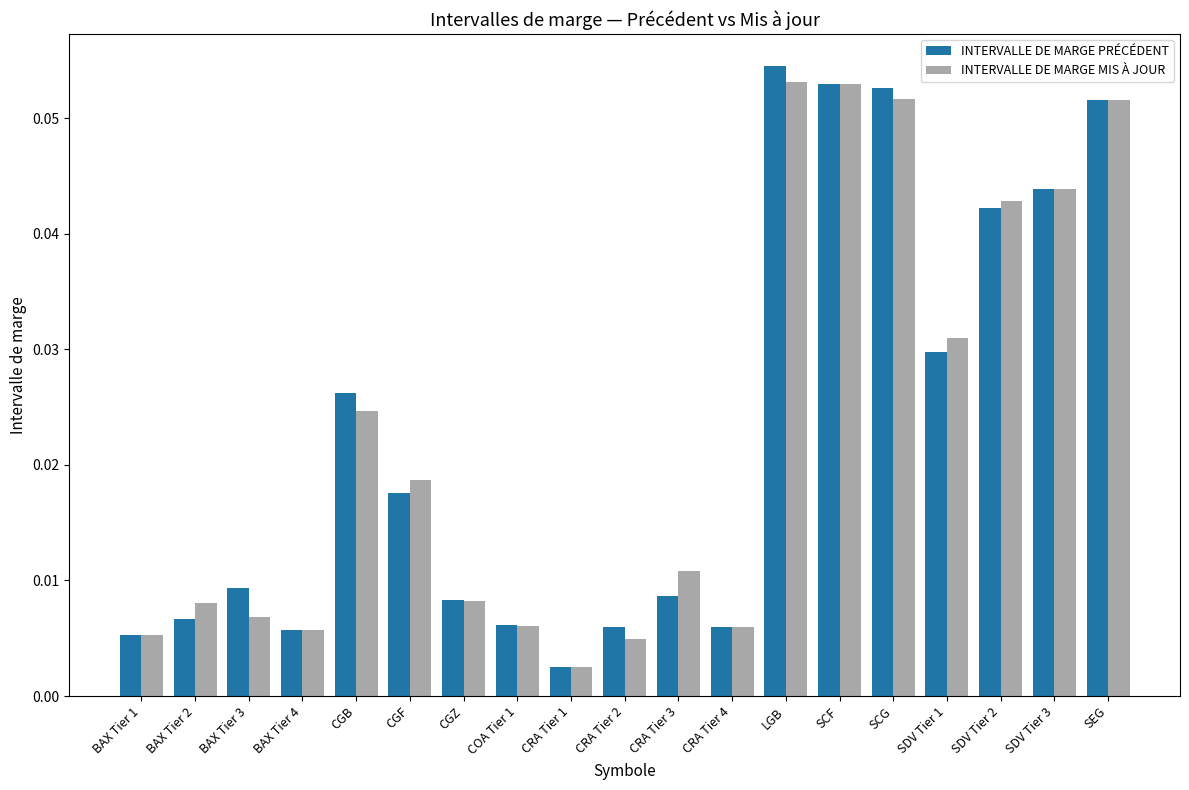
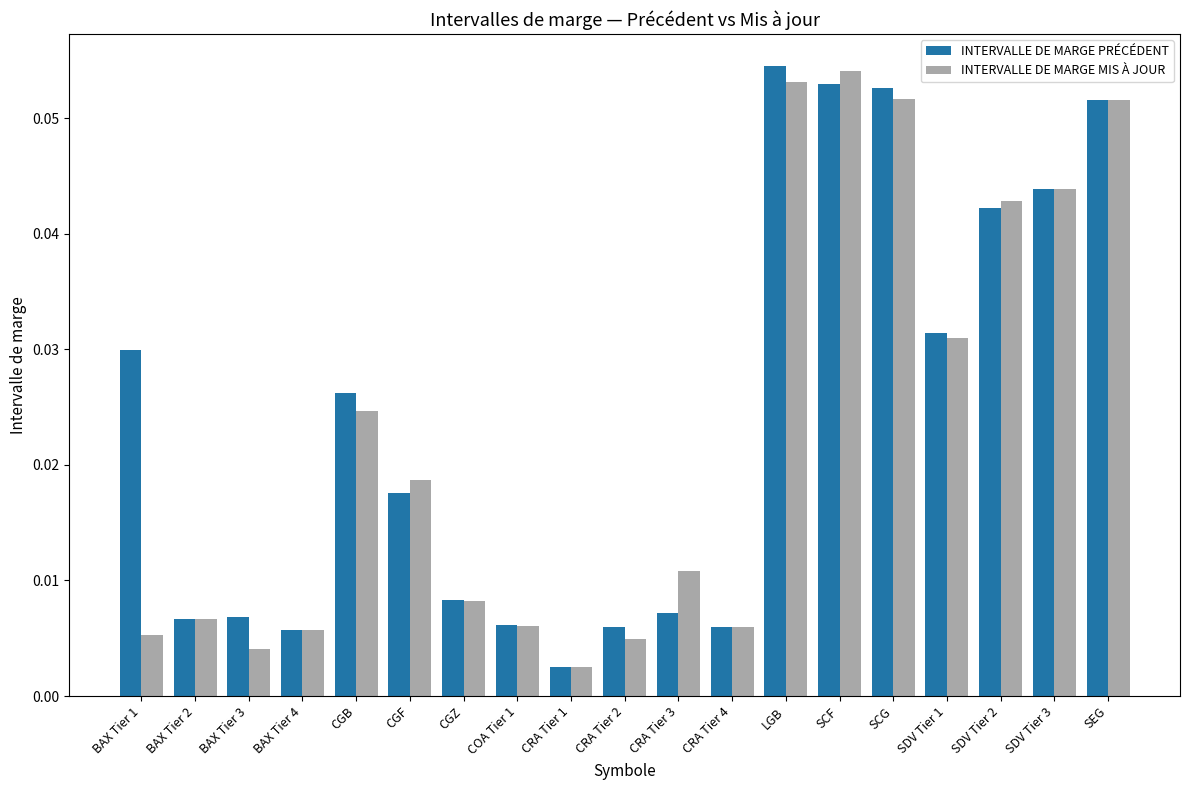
  {
    "INTERVALLE DE MARGE PRÉCÉDENT": {
-     "BAX Tier 1": 0.0053,
+     "BAX Tier 1": 0.0299,
      "BAX Tier 2": 0.0067,
-     "BAX Tier 3": 0.0094,
+     "BAX Tier 3": 0.0068,
      "BAX Tier 4": 0.0057,
      "CGB": 0.0262,
      "CGF": 0.0176,
      "CGZ": 0.0083,
      "COA Tier 1": 0.0061,
      "CRA Tier 1": 0.0025,
      "CRA Tier 2": 0.0060,
-     "CRA Tier 3": 0.0087,
+     "CRA Tier 3": 0.0072,
      "CRA Tier 4": 0.0060,
      "LGB": 0.0545,
      "SCF": 0.0530,
      "SCG": 0.0526,
-     "SDV Tier 1": 0.0298,
+     "SDV Tier 1": 0.0314,
      "SDV Tier 2": 0.0422,
      "SDV Tier 3": 0.0439,
      "SEG": 0.0516
    },
    "INTERVALLE DE MARGE MIS À JOUR": {
      "BAX Tier 1": 0.0053,
-     "BAX Tier 2": 0.0080,
-     "BAX Tier 3": 0.0068,
+     "BAX Tier 2": 0.0067,
+     "BAX Tier 3": 0.0040,
      "BAX Tier 4": 0.0057,
      "CGB": 0.0246,
      "CGF": 0.0187,
      "CGZ": 0.0083,
      "COA Tier 1": 0.0061,
      "CRA Tier 1": 0.0025,
      "CRA Tier 2": 0.0049,
      "CRA Tier 3": 0.0108,
      "CRA Tier 4": 0.0059,
      "LGB": 0.0532,
-     "SCF": 0.0530,
+     "SCF": 0.0541,
      "SCG": 0.0516,
      "SDV Tier 1": 0.0309,
      "SDV Tier 2": 0.0429,
      "SDV Tier 3": 0.0439,
      "SEG": 0.0516
    }
  }
